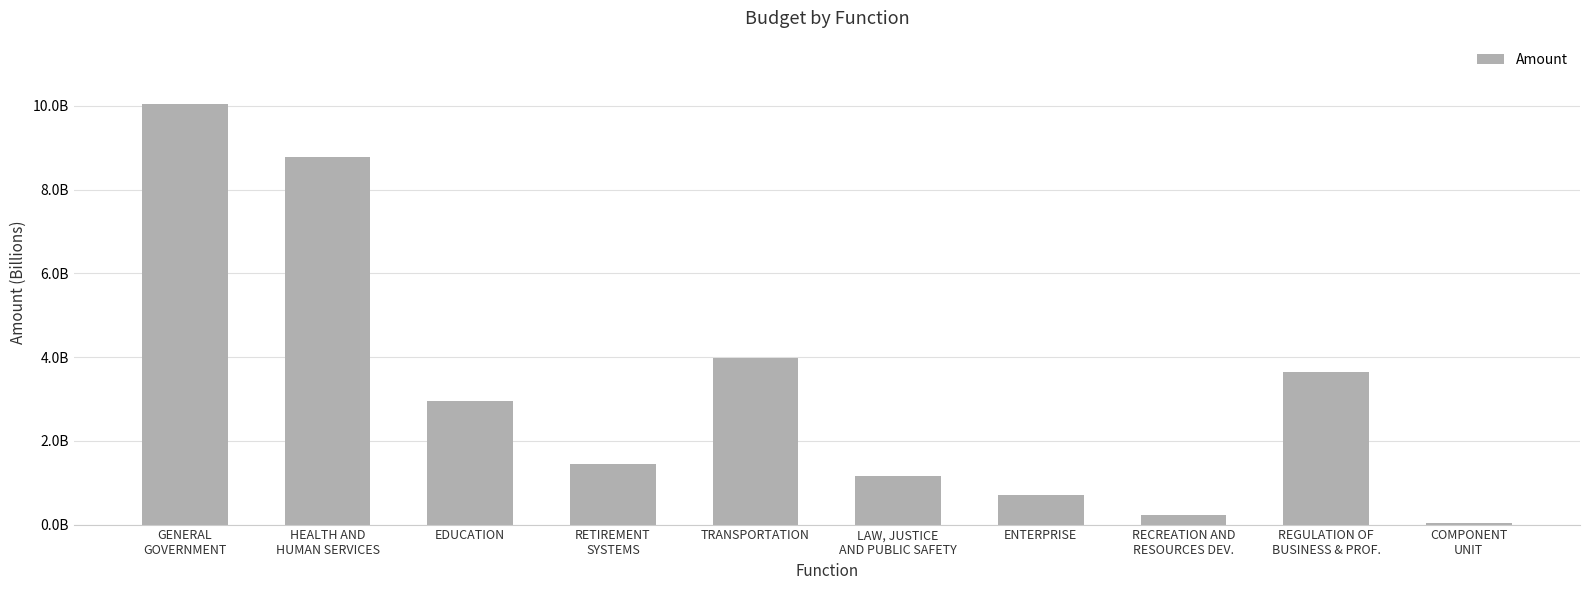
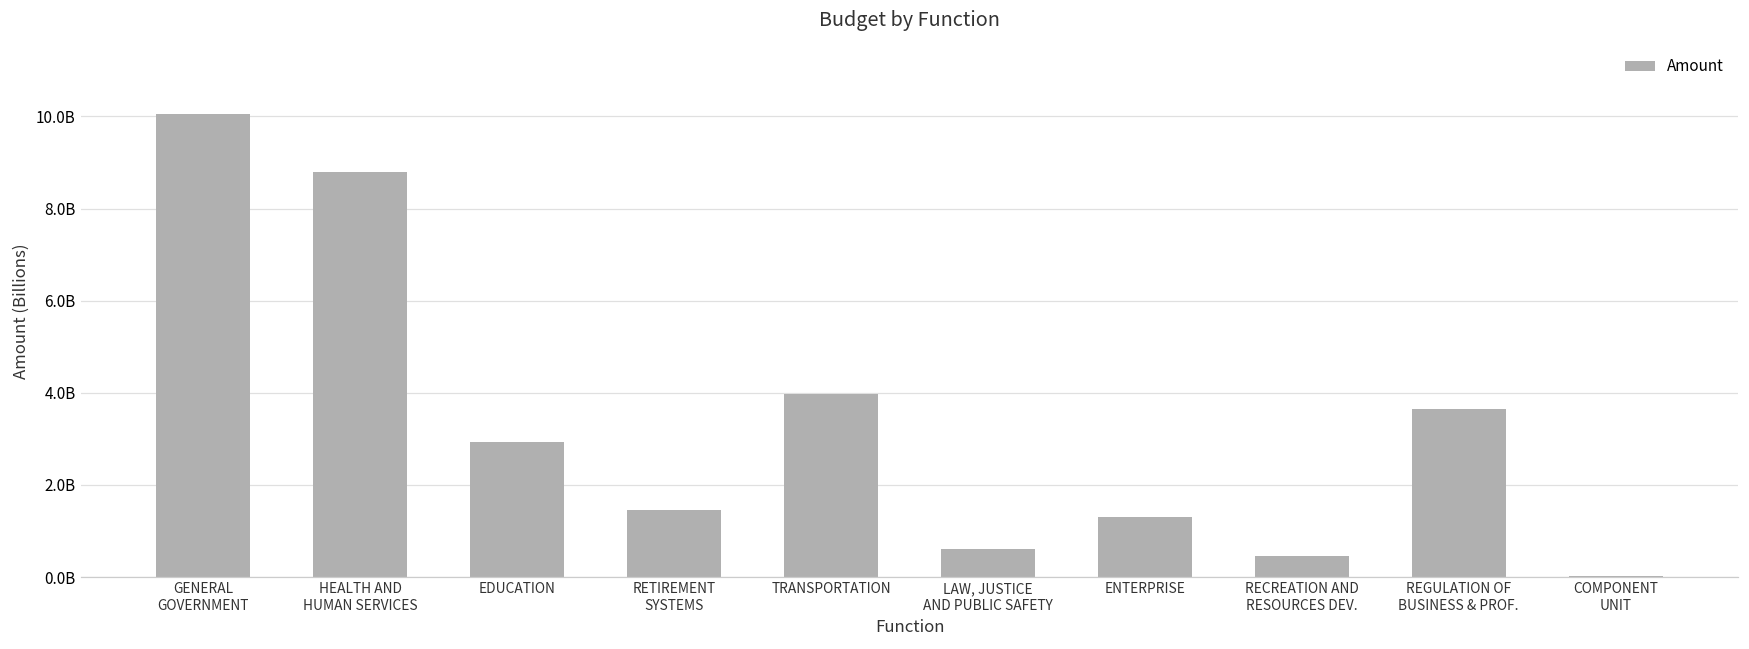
  {
    "GENERAL GOVERNMENT": 10000000000,
    "HEALTH AND HUMAN SERVICES": 8800000000,
    "EDUCATION": 2900000000,
    "RETIREMENT SYSTEMS": 1500000000,
    "TRANSPORTATION": 4000000000,
-   "LAW, JUSTICE AND PUBLIC SAFETY": 1200000000,
-   "ENTERPRISE": 700000000,
-   "RECREATION AND RESOURCES DEV.": 200000000,
+   "LAW, JUSTICE AND PUBLIC SAFETY": 600000000,
+   "ENTERPRISE": 1300000000,
+   "RECREATION AND RESOURCES DEV.": 500000000,
    "REGULATION OF BUSINESS & PROF.": 3600000000
  }
